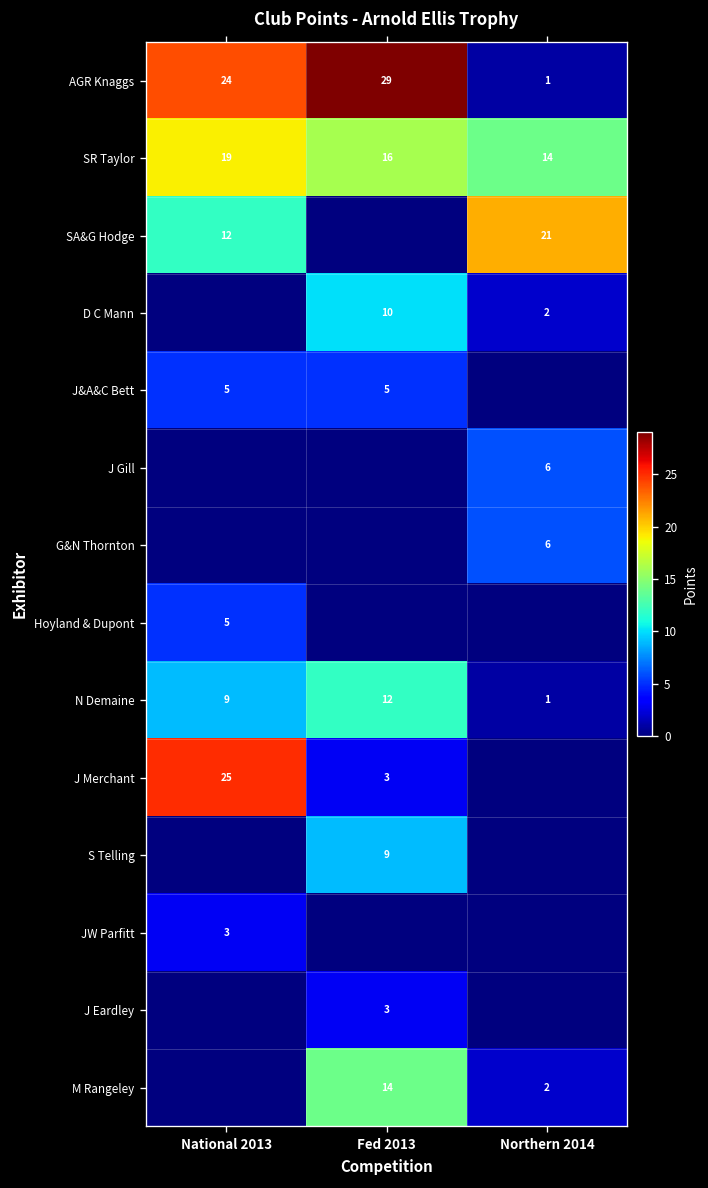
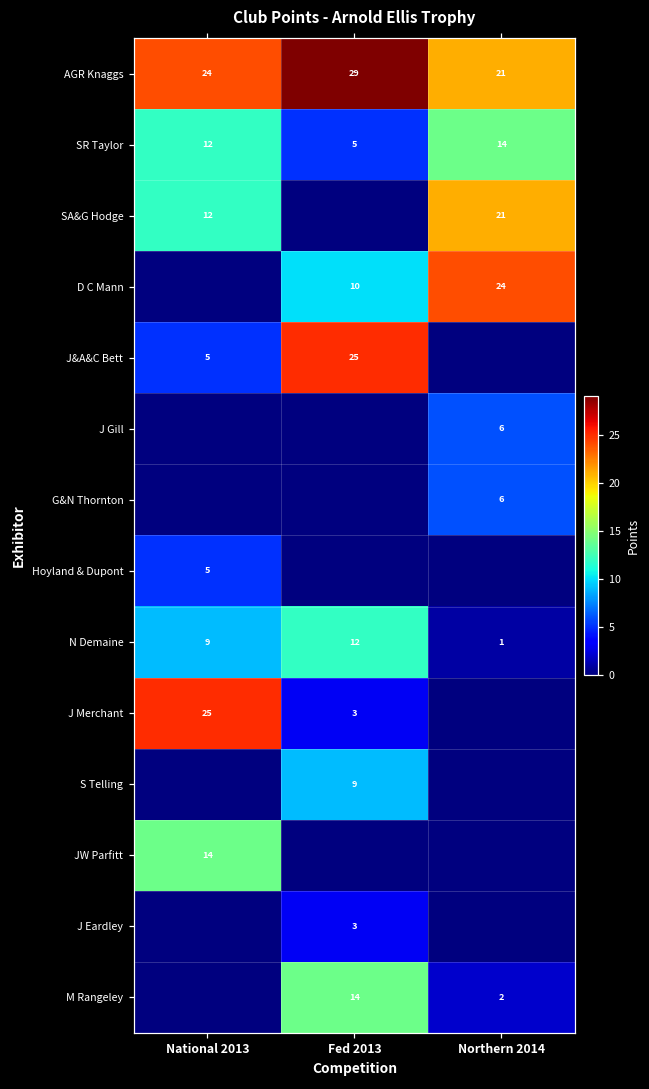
  {
    "AGR Knaggs": {
      "National 2013": 24,
      "Fed 2013": 29,
-     "Northern 2014": 1
+     "Northern 2014": 21
    },
    "SR Taylor": {
-     "National 2013": 19,
-     "Fed 2013": 16,
+     "National 2013": 12,
+     "Fed 2013": 5,
      "Northern 2014": 14
    },
    "SA&G Hodge": {
      "National 2013": 12,
      "Northern 2014": 21
    },
    "D C Mann": {
      "Fed 2013": 10,
-     "Northern 2014": 2
+     "Northern 2014": 24
    },
    "J&A&C Bett": {
      "National 2013": 5,
-     "Fed 2013": 5
+     "Fed 2013": 25
    },
    "J Gill": {
      "Northern 2014": 6
    },
    "G&N Thornton": {
      "Northern 2014": 6
    },
    "Hoyland & Dupont": {
      "National 2013": 5
    },
    "N Demaine": {
      "National 2013": 9,
      "Fed 2013": 12,
      "Northern 2014": 1
    },
    "J Merchant": {
      "National 2013": 25,
      "Fed 2013": 3
    },
    "S Telling": {
      "Fed 2013": 9
    },
    "JW Parfitt": {
-     "National 2013": 3
+     "National 2013": 14
    },
    "J Eardley": {
      "Fed 2013": 3
    },
    "M Rangeley": {
      "Fed 2013": 14,
      "Northern 2014": 2
    }
  }
